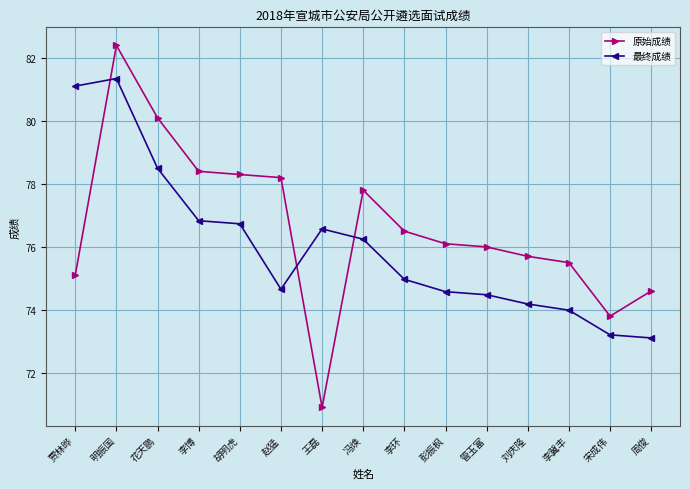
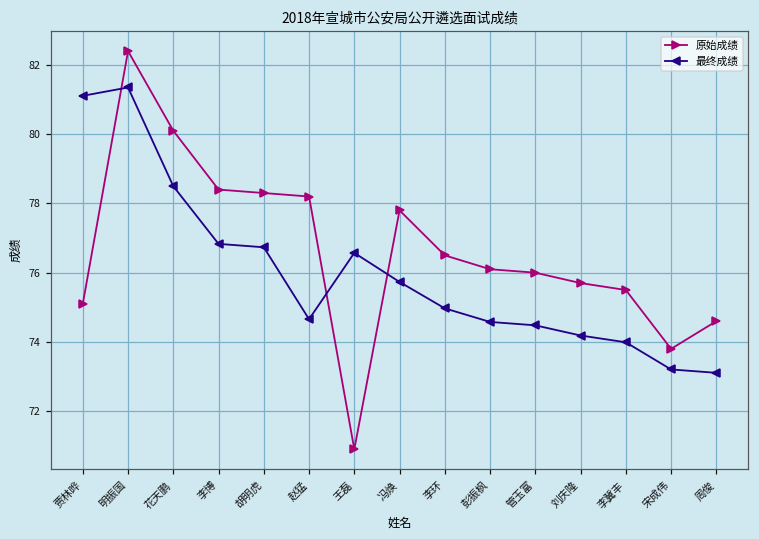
  {
    "原始成绩": {
      "贾林晔": 75.1,
      "明振国": 82.4,
      "花天鹏": 80.1,
      "李博": 78.4,
      "胡明虎": 78.3,
      "赵猛": 78.2,
      "王磊": 70.9,
      "冯焕": 77.8,
      "李环": 76.5,
      "彭振枫": 76.1,
      "管玉富": 76.0,
      "刘庆隆": 75.7,
      "李冀丰": 75.5,
      "宋成伟": 73.8,
      "周俊": 74.6
    },
    "最终成绩": {
      "贾林晔": 81.1,
      "明振国": 81.3,
      "花天鹏": 78.5,
      "李博": 76.8,
      "胡明虎": 76.7,
      "赵猛": 74.7,
      "王磊": 76.6,
-     "冯焕": 76.2,
+     "冯焕": 75.7,
      "李环": 75.0,
      "彭振枫": 74.6,
      "管玉富": 74.5,
      "刘庆隆": 74.2,
      "李冀丰": 74.0,
      "宋成伟": 73.2,
      "周俊": 73.1
    }
  }
